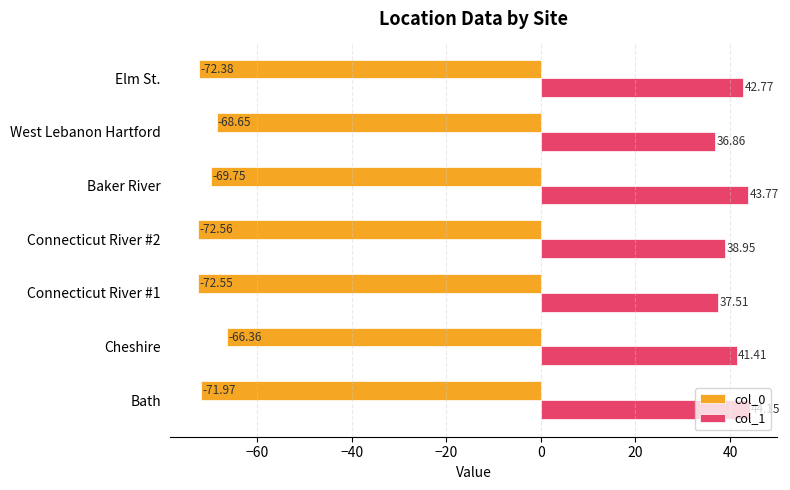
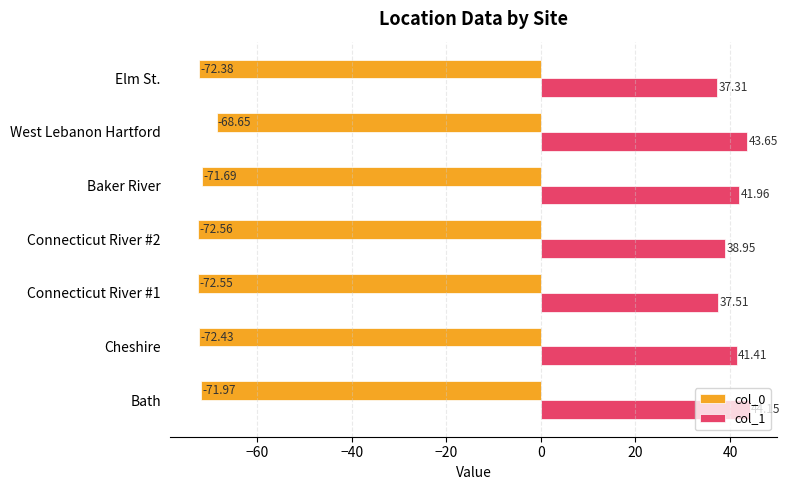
  {
    "col_0": {
      "Elm St.": -72.38,
      "West Lebanon Hartford": -68.65,
-     "Baker River": -69.75,
+     "Baker River": -71.69,
      "Connecticut River #2": -72.56,
      "Connecticut River #1": -72.55,
-     "Cheshire": -66.36,
+     "Cheshire": -72.43,
      "Bath": -71.97
    },
    "col_1": {
-     "Elm St.": 42.77,
-     "West Lebanon Hartford": 36.86,
-     "Baker River": 43.77,
+     "Elm St.": 37.31,
+     "West Lebanon Hartford": 43.65,
+     "Baker River": 41.96,
      "Connecticut River #2": 38.95,
      "Connecticut River #1": 37.51,
      "Cheshire": 41.41
    }
  }
